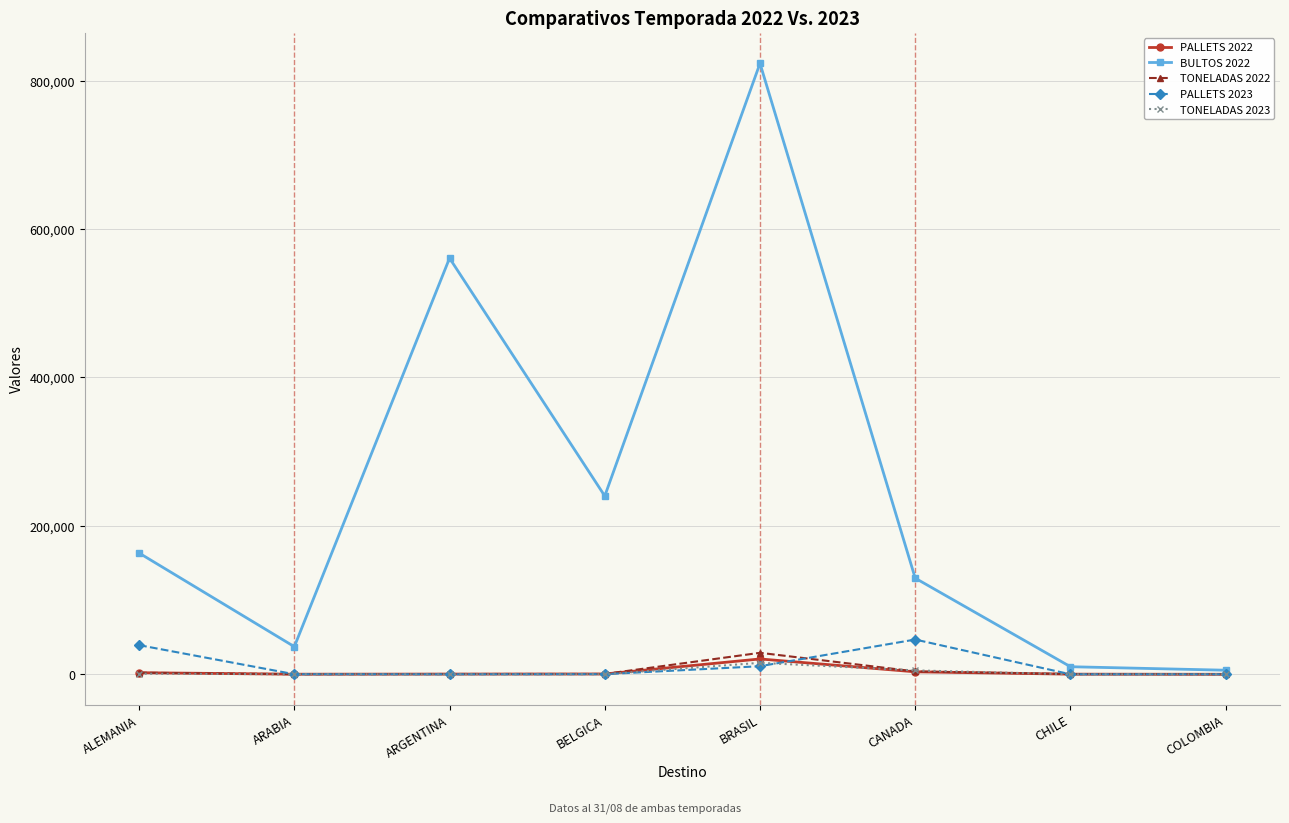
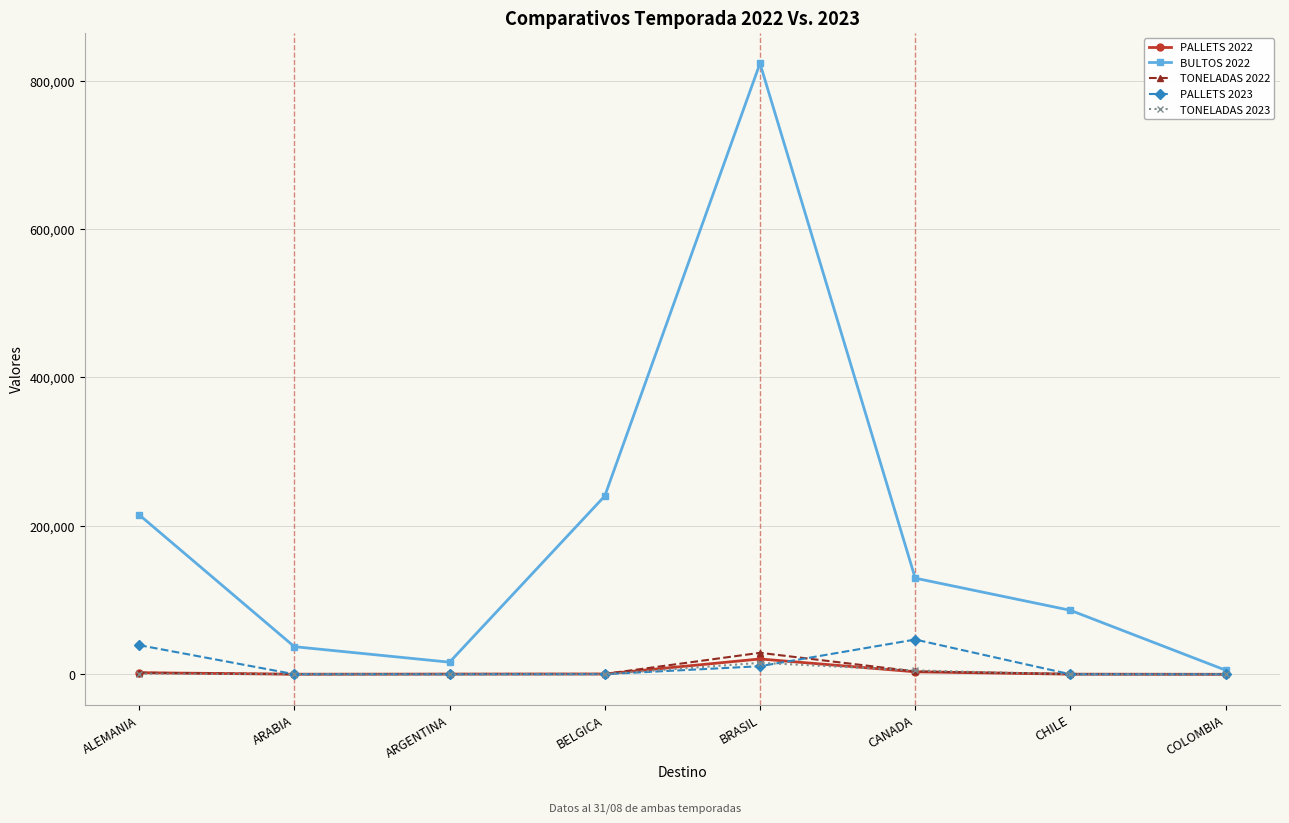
  {
    "BULTOS 2022": {
-     "ALEMANIA": "160,000",
+     "ALEMANIA": "220,000",
      "ARABIA": "40,000",
-     "ARGENTINA": "560,000",
+     "ARGENTINA": "20,000",
      "BELGICA": "240,000",
      "BRASIL": "820,000",
      "CANADA": "130,000",
-     "CHILE": "10,000",
+     "CHILE": "90,000",
      "COLOMBIA": "10,000"
    },
    "PALLETS 2023": {
      "ALEMANIA": "40,000",
      "BRASIL": "10,000",
      "CANADA": "50,000"
    },
    "TONELADAS 2023": {
      "BRASIL": "20,000"
    }
  }
